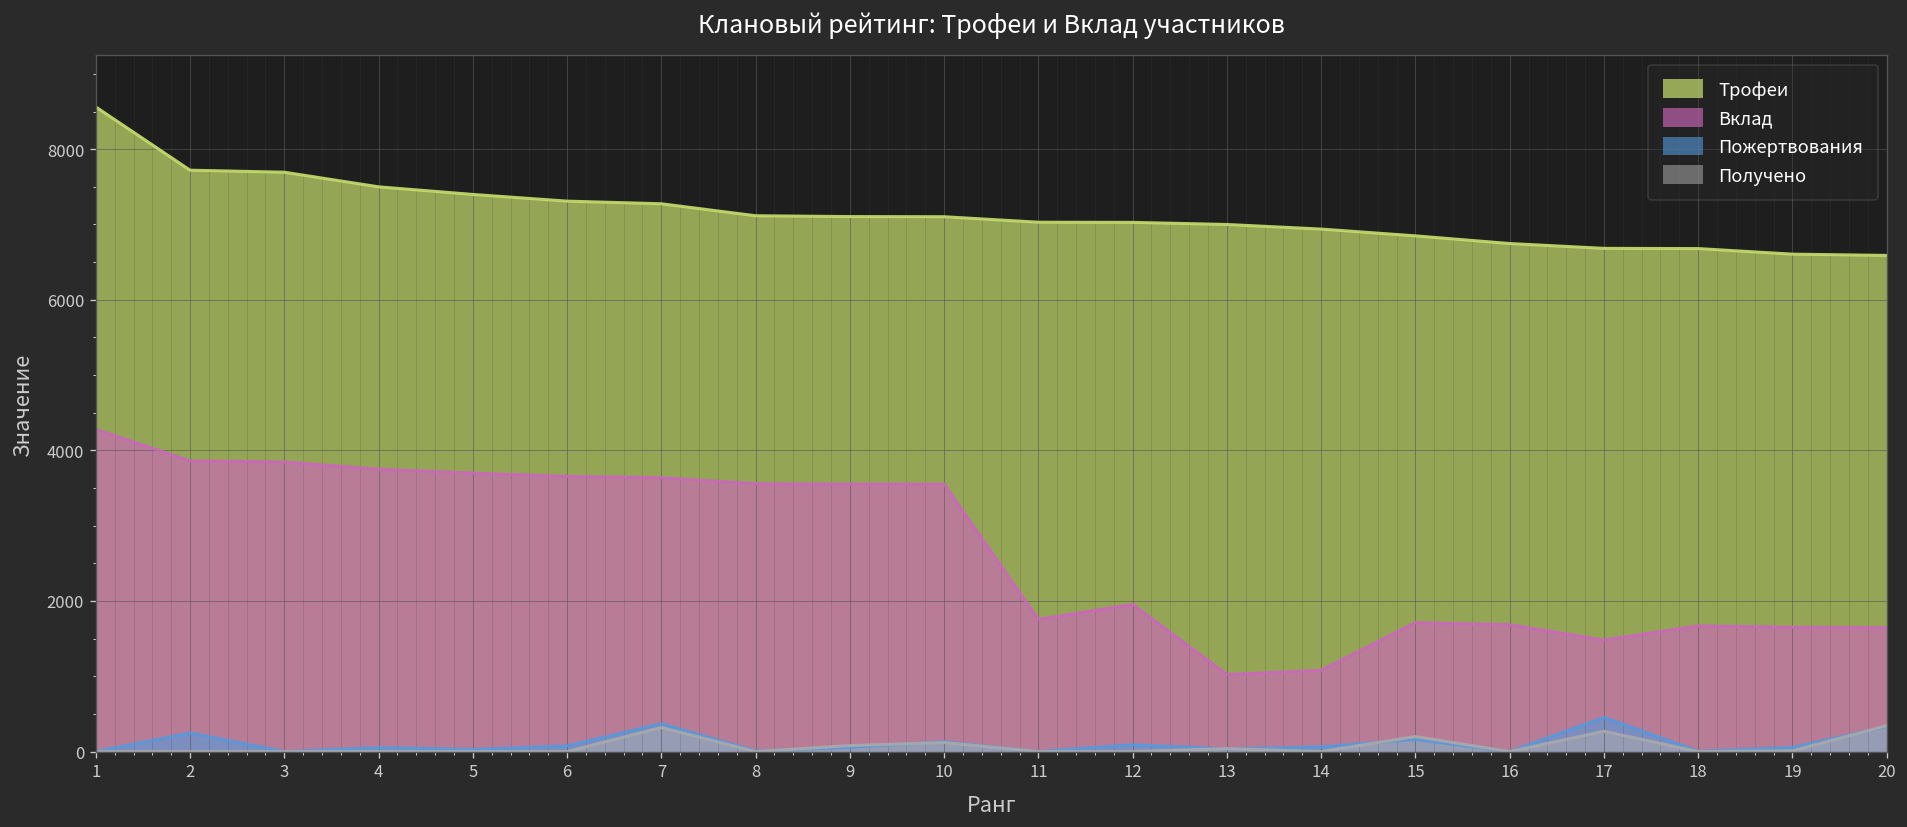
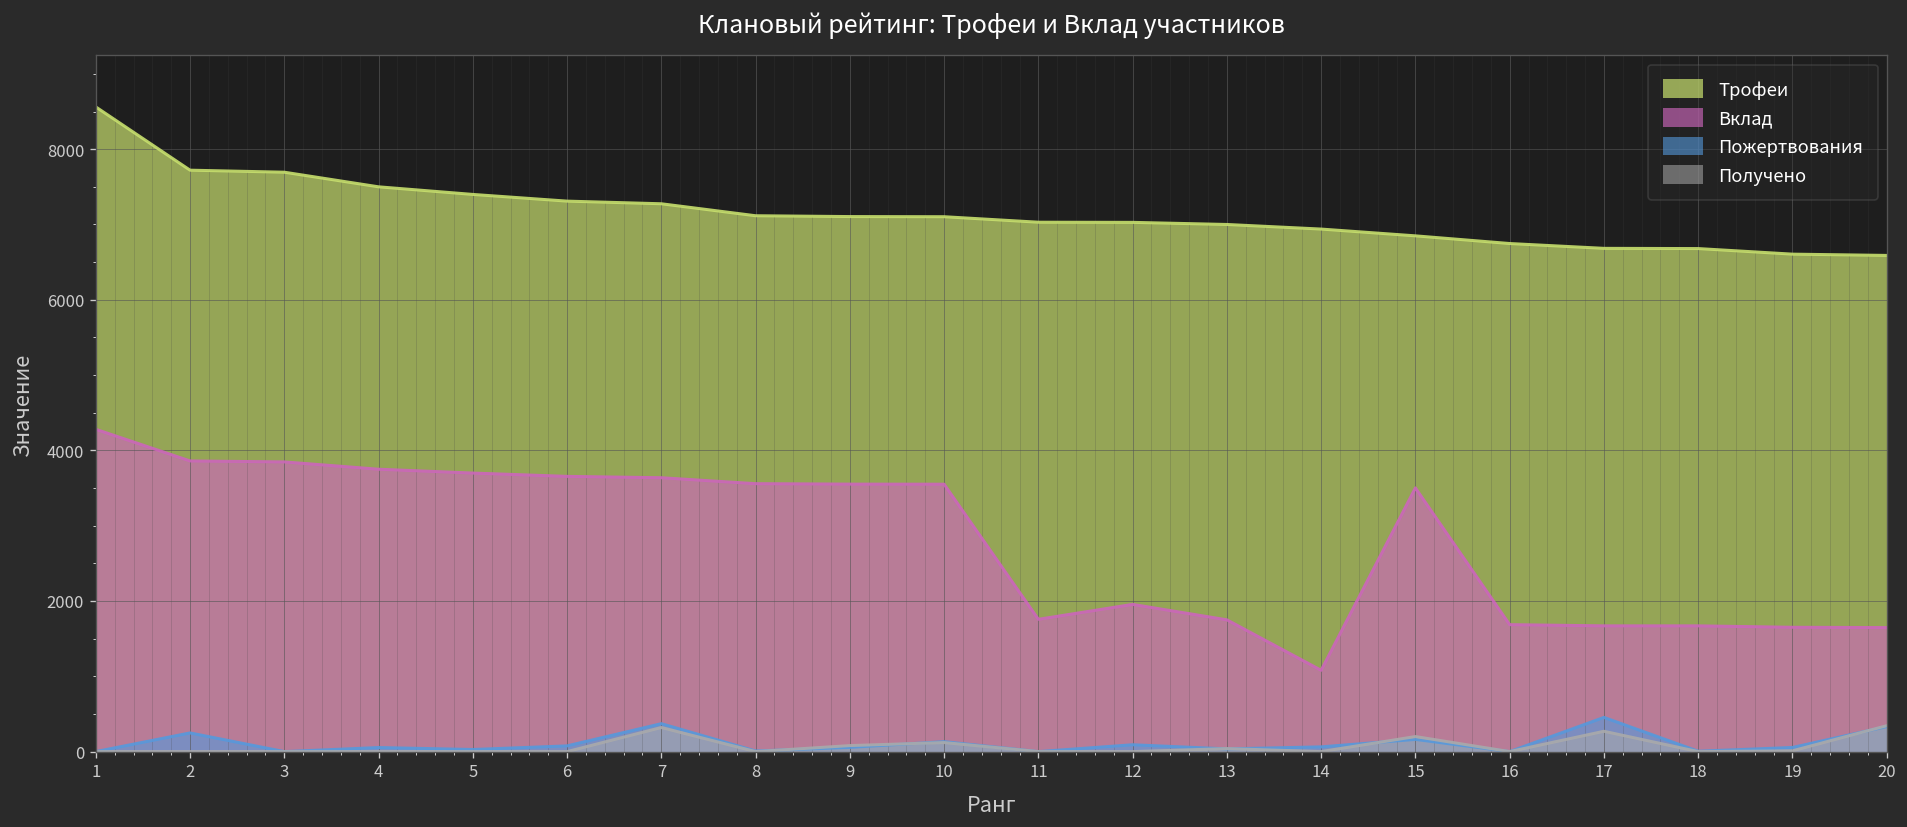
  {
    "Трофеи": {
      "1": 8600,
      "2": 7700,
      "3": 7700,
      "4": 7500,
      "5": 7400,
      "6": 7300,
      "7": 7300,
      "8": 7100,
      "9": 7100,
      "10": 7100,
      "11": 7000,
      "12": 7000,
      "13": 7000,
      "14": 6900,
      "15": 6800,
      "16": 6700,
      "17": 6700,
      "18": 6700,
      "19": 6600,
      "20": 6600
    },
    "Вклад": {
      "1": 4300,
      "2": 3900,
      "3": 3800,
      "4": 3800,
      "5": 3700,
      "6": 3700,
      "7": 3600,
      "8": 3600,
      "9": 3600,
      "10": 3600,
      "11": 1800,
      "12": 2000,
-     "13": 1000,
+     "13": 1800,
      "14": 1100,
-     "15": 1700,
+     "15": 3500,
      "16": 1700,
-     "17": 1500,
+     "17": 1700,
      "18": 1700,
      "19": 1700,
      "20": 1600
    },
    "Пожертвования": {
      "2": 200,
      "4": 100,
      "6": 100,
      "7": 400,
      "12": 100,
      "14": 100,
      "17": 500,
      "19": 100
    },
    "Получено": {
      "2": 0,
      "4": 0,
      "6": 0,
      "7": 300,
      "12": 0,
      "14": 0,
      "17": 300,
      "19": 0
    }
  }
